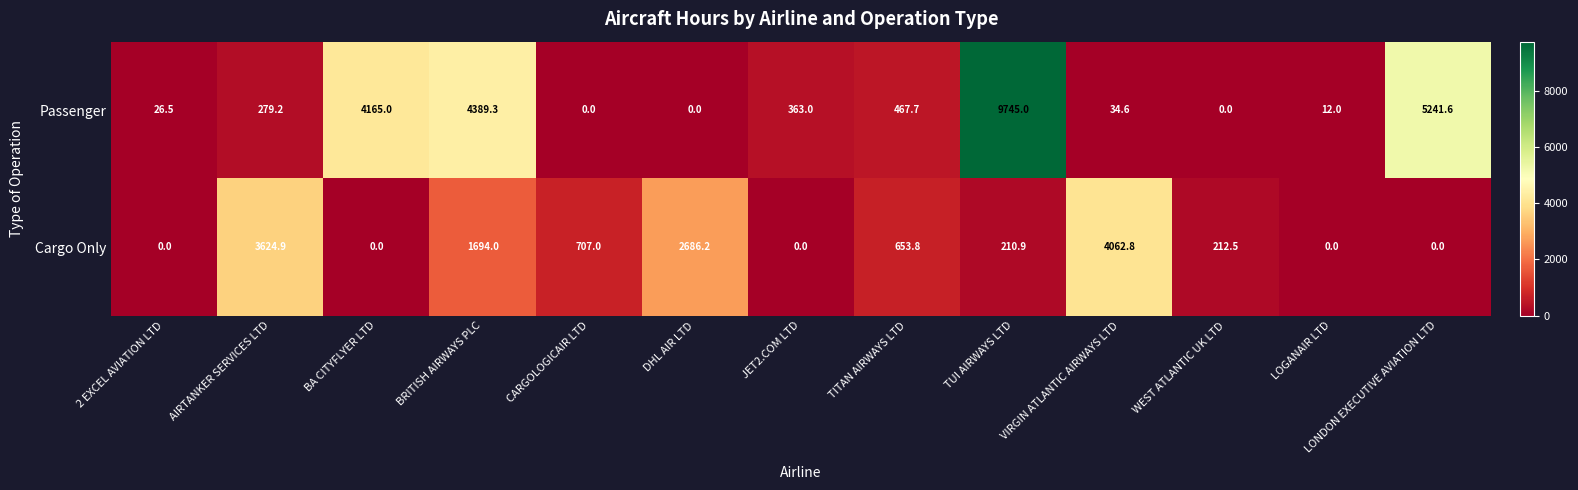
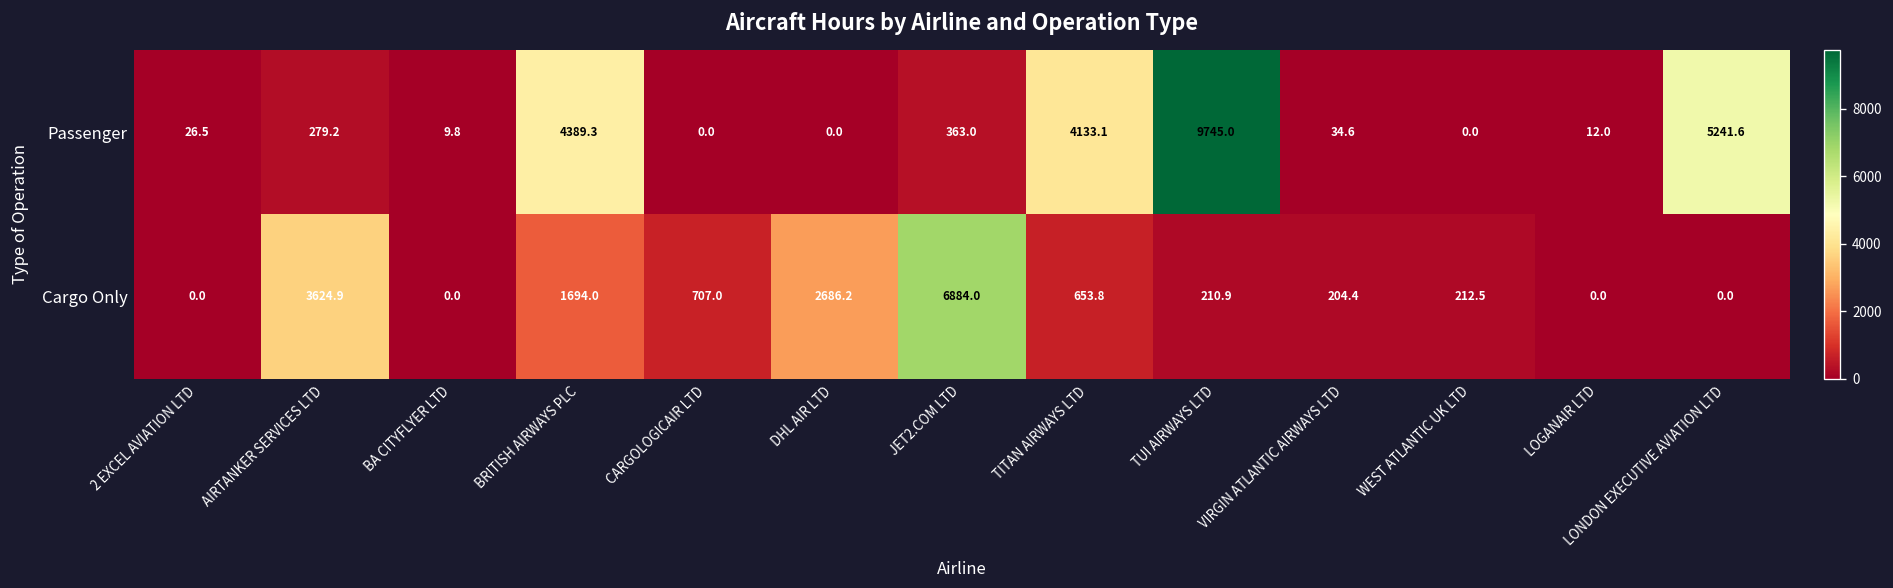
  {
    "Passenger": {
      "2 EXCEL AVIATION LTD": 26.5,
      "AIRTANKER SERVICES LTD": 279.2,
-     "BA CITYFLYER LTD": 4165.0,
+     "BA CITYFLYER LTD": 9.8,
      "BRITISH AIRWAYS PLC": 4389.3,
      "CARGOLOGICAIR LTD": 0.0,
      "DHL AIR LTD": 0.0,
      "JET2.COM LTD": 363.0,
-     "TITAN AIRWAYS LTD": 467.7,
+     "TITAN AIRWAYS LTD": 4133.1,
      "TUI AIRWAYS LTD": 9745.0,
      "VIRGIN ATLANTIC AIRWAYS LTD": 34.6,
      "WEST ATLANTIC UK LTD": 0.0,
      "LOGANAIR LTD": 12.0,
      "LONDON EXECUTIVE AVIATION LTD": 5241.6
    },
    "Cargo Only": {
      "2 EXCEL AVIATION LTD": 0.0,
      "AIRTANKER SERVICES LTD": 3624.9,
      "BA CITYFLYER LTD": 0.0,
      "BRITISH AIRWAYS PLC": 1694.0,
      "CARGOLOGICAIR LTD": 707.0,
      "DHL AIR LTD": 2686.2,
-     "JET2.COM LTD": 0.0,
+     "JET2.COM LTD": 6884.0,
      "TITAN AIRWAYS LTD": 653.8,
      "TUI AIRWAYS LTD": 210.9,
-     "VIRGIN ATLANTIC AIRWAYS LTD": 4062.8,
+     "VIRGIN ATLANTIC AIRWAYS LTD": 204.4,
      "WEST ATLANTIC UK LTD": 212.5,
      "LOGANAIR LTD": 0.0,
      "LONDON EXECUTIVE AVIATION LTD": 0.0
    }
  }
